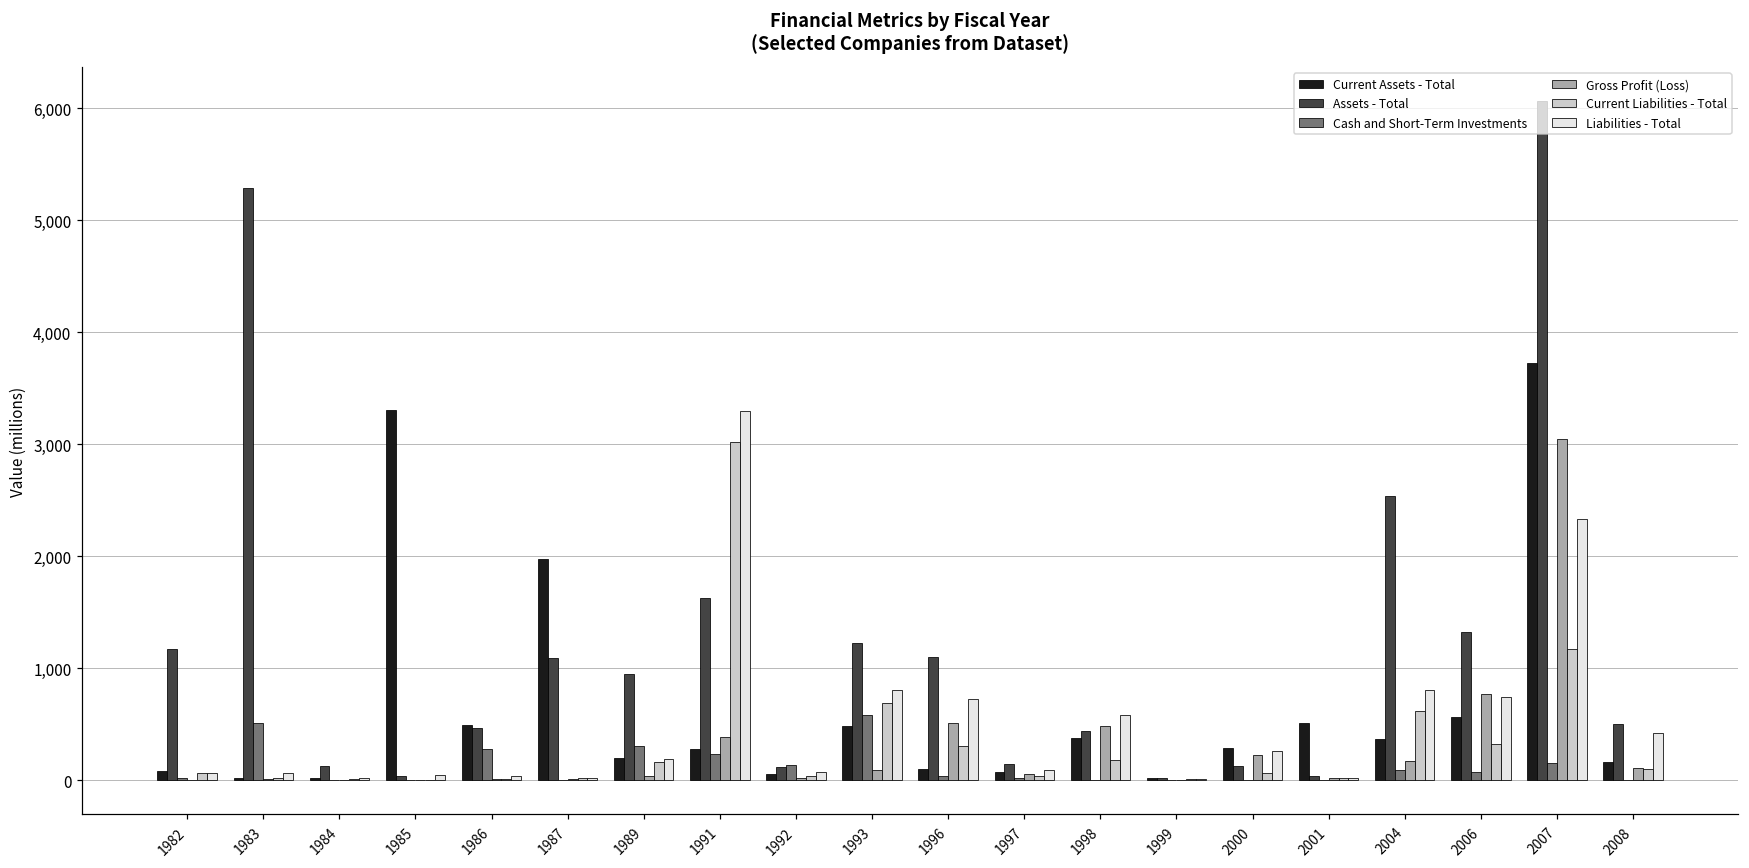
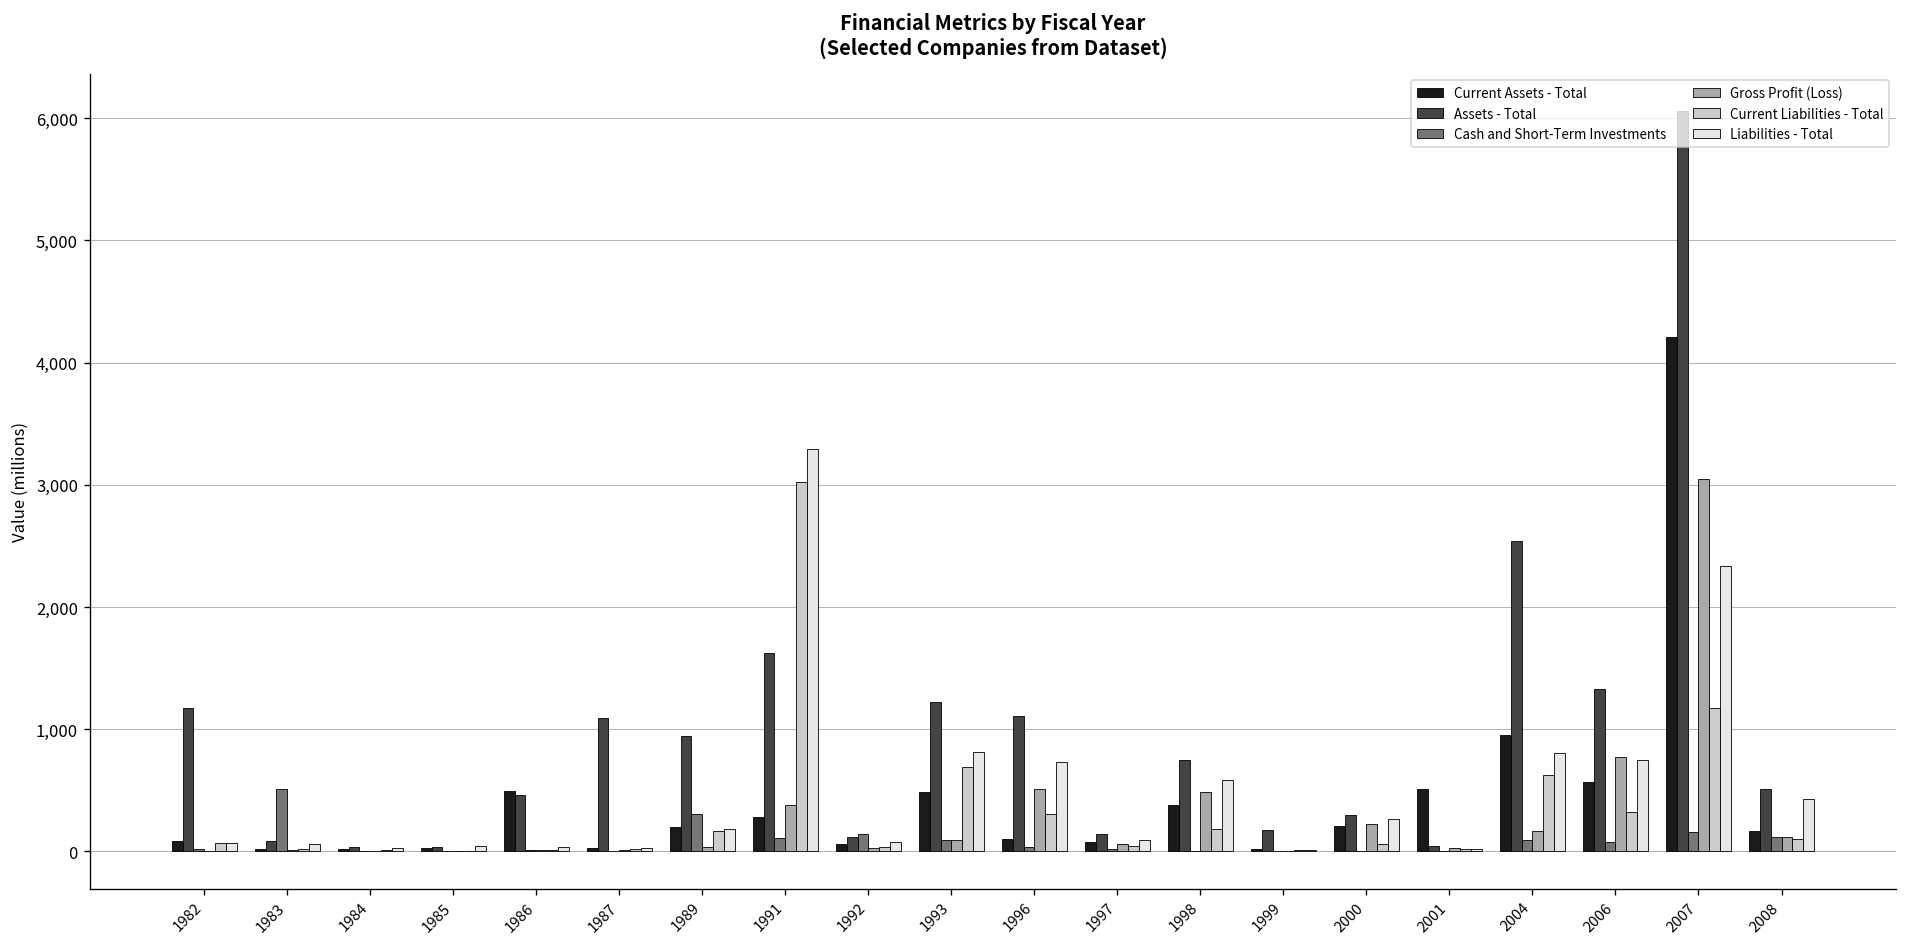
  {
    "Current Assets - Total": {
      "1982": "90",
-     "1985": "3,310",
+     "1985": "30",
      "1986": "490",
-     "1987": "1,970",
+     "1987": "30",
      "1989": "200",
      "1991": "280",
      "1992": "60",
      "1993": "490",
      "1996": "100",
      "1997": "80",
      "1998": "380",
-     "2000": "290",
+     "2000": "210",
      "2001": "510",
-     "2004": "370",
+     "2004": "950",
      "2006": "570",
-     "2007": "3,730",
+     "2007": "4,210",
      "2008": "170"
    },
    "Assets - Total": {
      "1982": "1,170",
-     "1983": "5,280",
-     "1984": "130",
+     "1983": "80",
+     "1984": "40",
      "1985": "40",
      "1986": "470",
      "1987": "1,090",
      "1989": "950",
      "1991": "1,630",
      "1992": "120",
      "1993": "1,230",
      "1996": "1,110",
      "1997": "140",
-     "1998": "440",
-     "1999": "30",
-     "2000": "120",
+     "1998": "750",
+     "1999": "180",
+     "2000": "300",
      "2001": "40",
      "2004": "2,540",
      "2006": "1,330",
      "2008": "510"
    },
    "Cash and Short-Term Investments": {
      "1983": "510",
-     "1986": "280",
+     "1986": "20",
      "1989": "300",
-     "1991": "240",
+     "1991": "110",
      "1992": "140",
-     "1993": "580",
+     "1993": "90",
      "1996": "40",
      "2004": "90",
      "2006": "80",
      "2007": "160",
-     "2008": "10"
+     "2008": "120"
    }
  }
